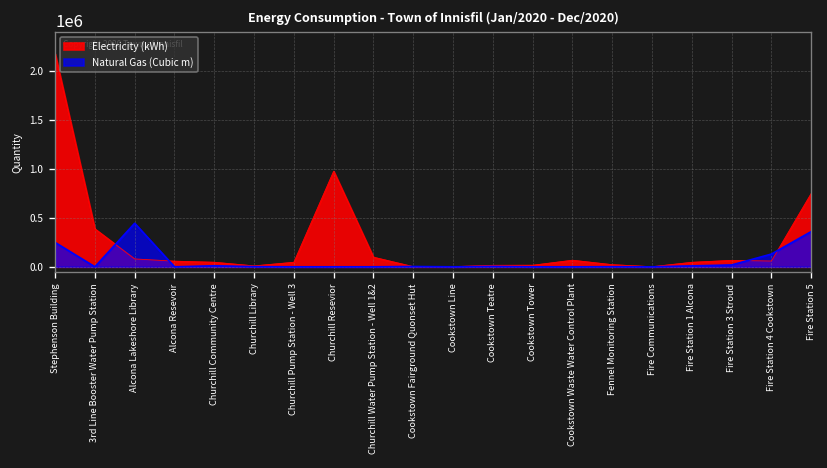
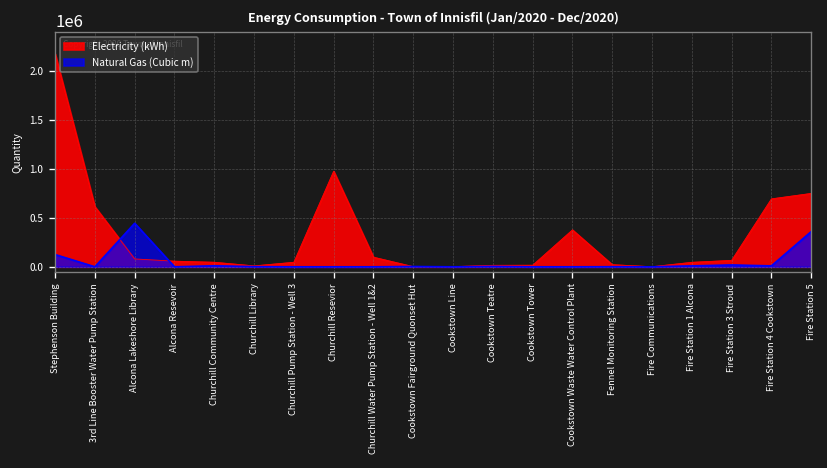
  {
    "Electricity (kWh)": {
-     "3rd Line Booster Water Pump Station": 400000,
+     "3rd Line Booster Water Pump Station": 600000,
      "Alcona Lakeshore Library": 100000,
      "Alcona Resevoir": 100000,
      "Churchill Community Centre": 0,
      "Churchill Pump Station - Well 3": 0,
      "Churchill Resevior": 1000000,
      "Churchill Water Pump Station - Well 1&2": 100000,
-     "Cookstown Waste Water Control Plant": 100000,
+     "Cookstown Waste Water Control Plant": 400000,
      "Fire Station 1 Alcona": 0,
      "Fire Station 3 Stroud": 100000,
-     "Fire Station 4 Cookstown": 100000,
+     "Fire Station 4 Cookstown": 700000,
      "Fire Station 5": 800000
    },
    "Natural Gas (Cubic m)": {
-     "Stephenson Building": 200000,
+     "Stephenson Building": 100000,
      "3rd Line Booster Water Pump Station": 0,
      "Alcona Lakeshore Library": 400000,
      "Alcona Resevoir": 0,
      "Churchill Community Centre": 0,
      "Churchill Pump Station - Well 3": 0,
      "Churchill Resevior": 0,
      "Churchill Water Pump Station - Well 1&2": 0,
      "Cookstown Waste Water Control Plant": 0,
      "Fire Station 1 Alcona": 0,
      "Fire Station 3 Stroud": 0,
-     "Fire Station 4 Cookstown": 100000,
+     "Fire Station 4 Cookstown": 0,
      "Fire Station 5": 400000
    }
  }
